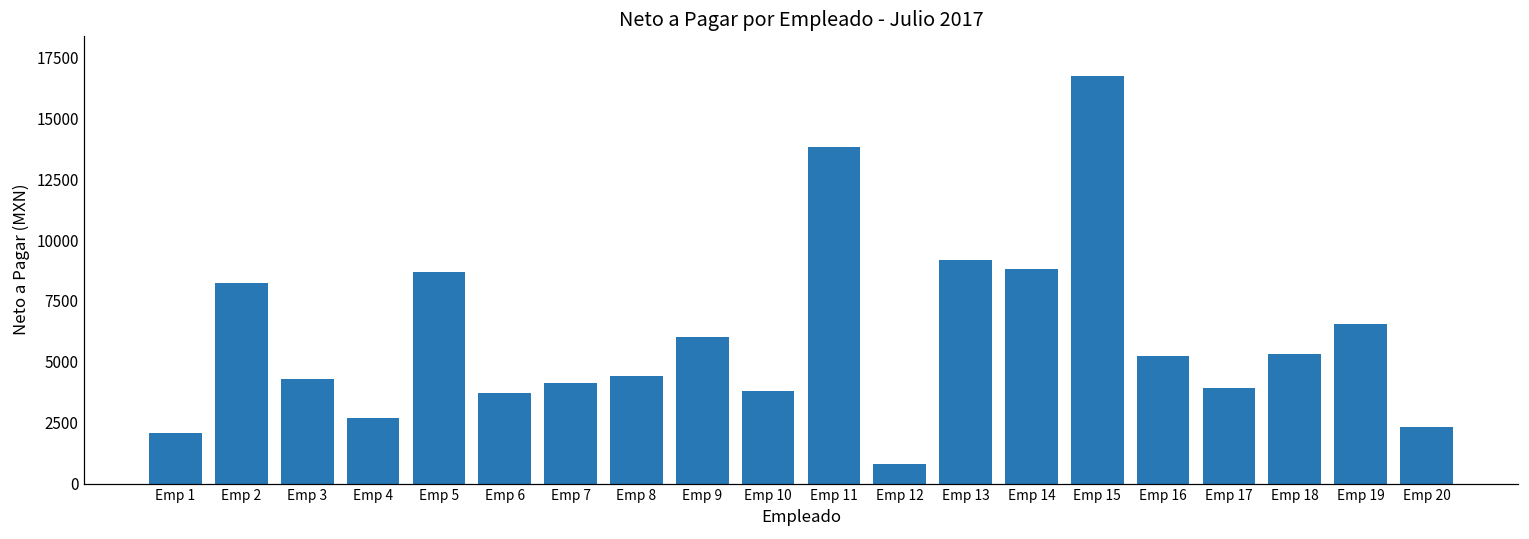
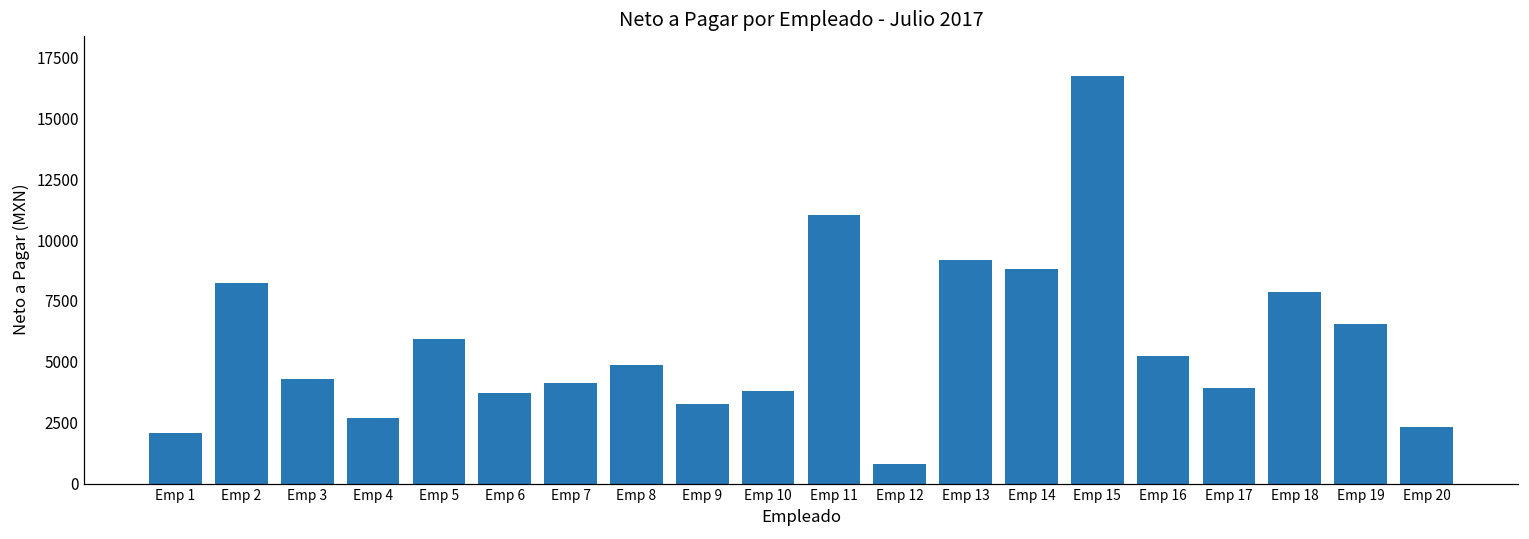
  {
    "Emp 1": 2100,
    "Emp 2": 8200,
    "Emp 3": 4300,
    "Emp 4": 2700,
-   "Emp 5": 8700,
+   "Emp 5": 6000,
    "Emp 6": 3700,
    "Emp 7": 4100,
-   "Emp 8": 4400,
-   "Emp 9": 6000,
+   "Emp 8": 4900,
+   "Emp 9": 3300,
    "Emp 10": 3800,
-   "Emp 11": 13800,
+   "Emp 11": 11000,
    "Emp 12": 800,
    "Emp 13": 9200,
    "Emp 14": 8800,
    "Emp 15": 16700,
    "Emp 16": 5200,
    "Emp 17": 3900,
-   "Emp 18": 5300,
+   "Emp 18": 7900,
    "Emp 19": 6600,
    "Emp 20": 2300
  }
